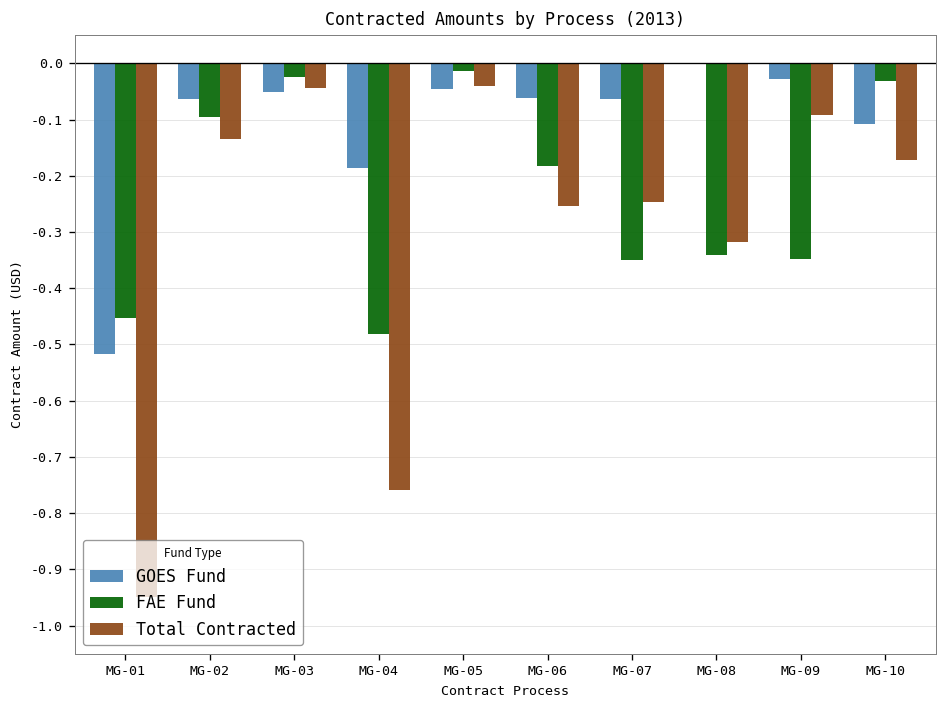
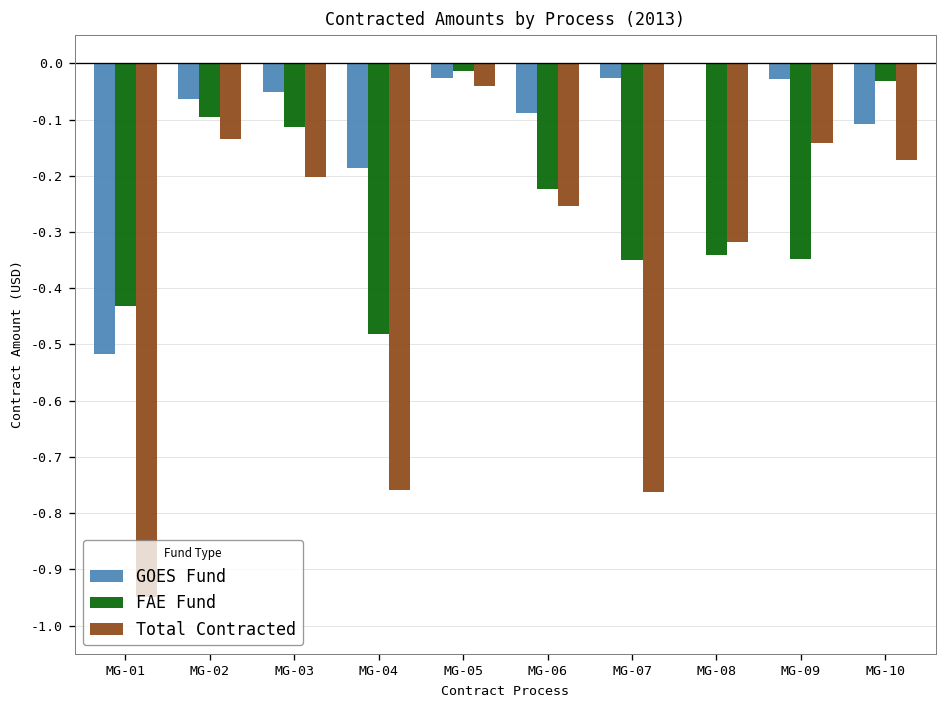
  {
    "GOES Fund": {
      "MG-01": -0.52,
      "MG-02": -0.06,
      "MG-03": -0.05,
      "MG-04": -0.19,
-     "MG-05": -0.05,
-     "MG-06": -0.06,
-     "MG-07": -0.06,
+     "MG-05": -0.03,
+     "MG-06": -0.09,
+     "MG-07": -0.03,
      "MG-08": 0.00,
      "MG-09": -0.03,
      "MG-10": -0.11
    },
    "FAE Fund": {
-     "MG-01": -0.45,
+     "MG-01": -0.43,
      "MG-02": -0.09,
-     "MG-03": -0.02,
+     "MG-03": -0.11,
      "MG-04": -0.48,
      "MG-05": -0.01,
-     "MG-06": -0.18,
+     "MG-06": -0.22,
      "MG-07": -0.35,
      "MG-08": -0.34,
      "MG-09": -0.35,
      "MG-10": -0.03
    },
    "Total Contracted": {
      "MG-02": -0.13,
-     "MG-03": -0.04,
+     "MG-03": -0.20,
      "MG-04": -0.76,
      "MG-05": -0.04,
      "MG-06": -0.25,
-     "MG-07": -0.25,
+     "MG-07": -0.76,
      "MG-08": -0.32,
-     "MG-09": -0.09,
+     "MG-09": -0.14,
      "MG-10": -0.17
    }
  }
